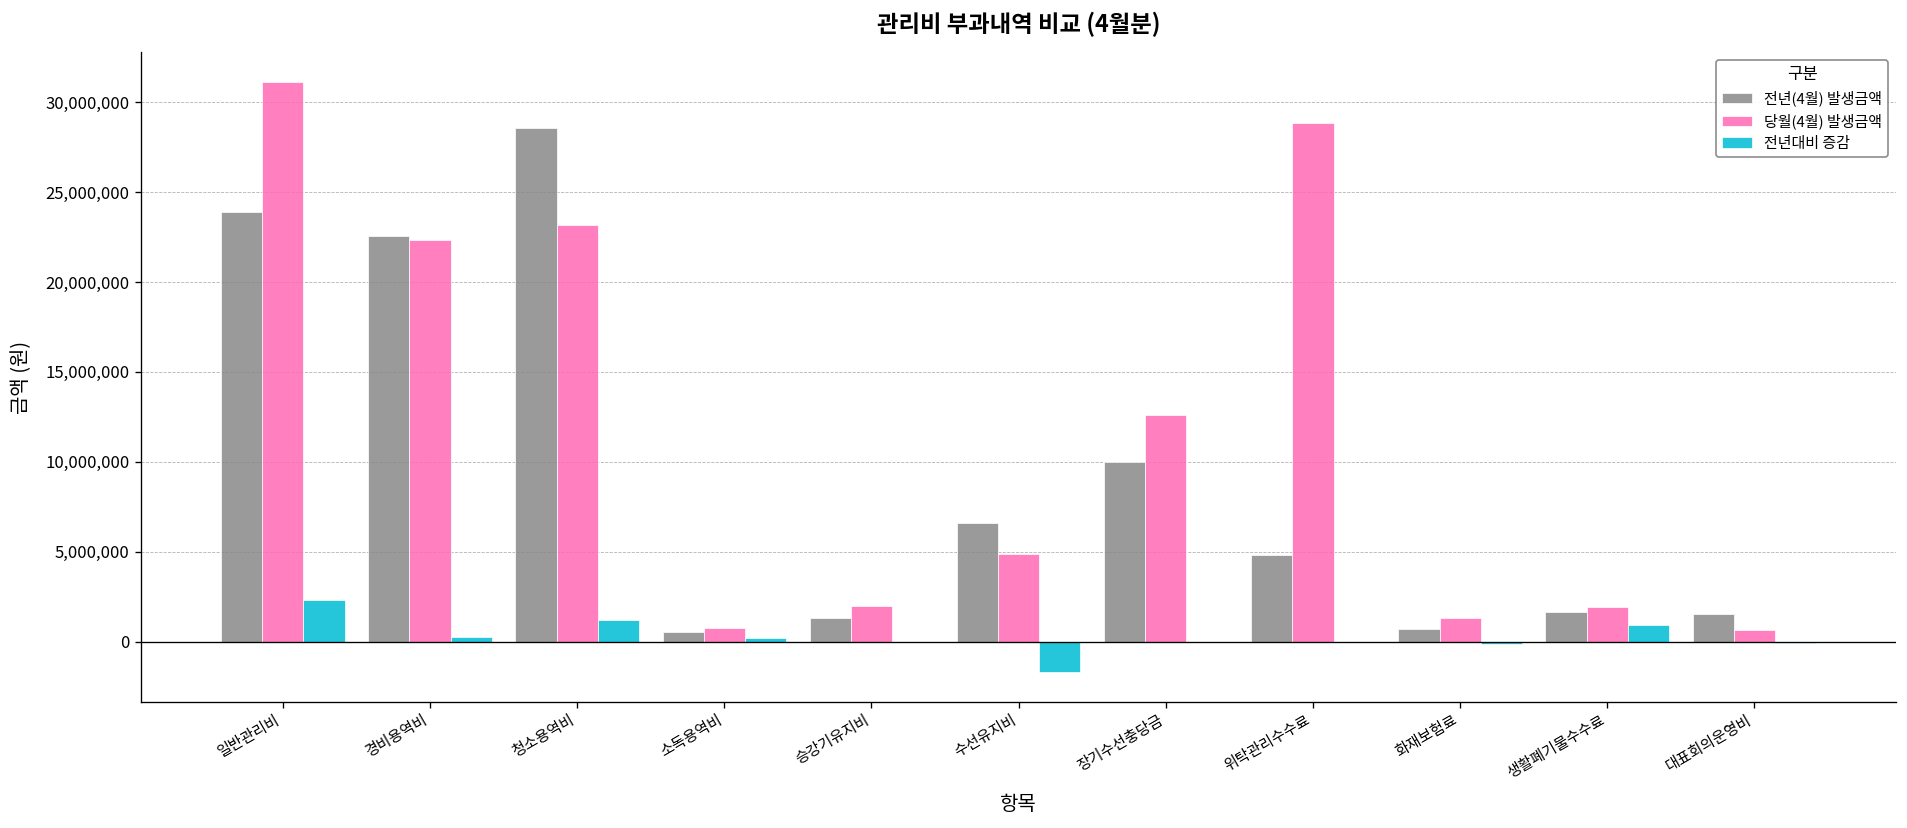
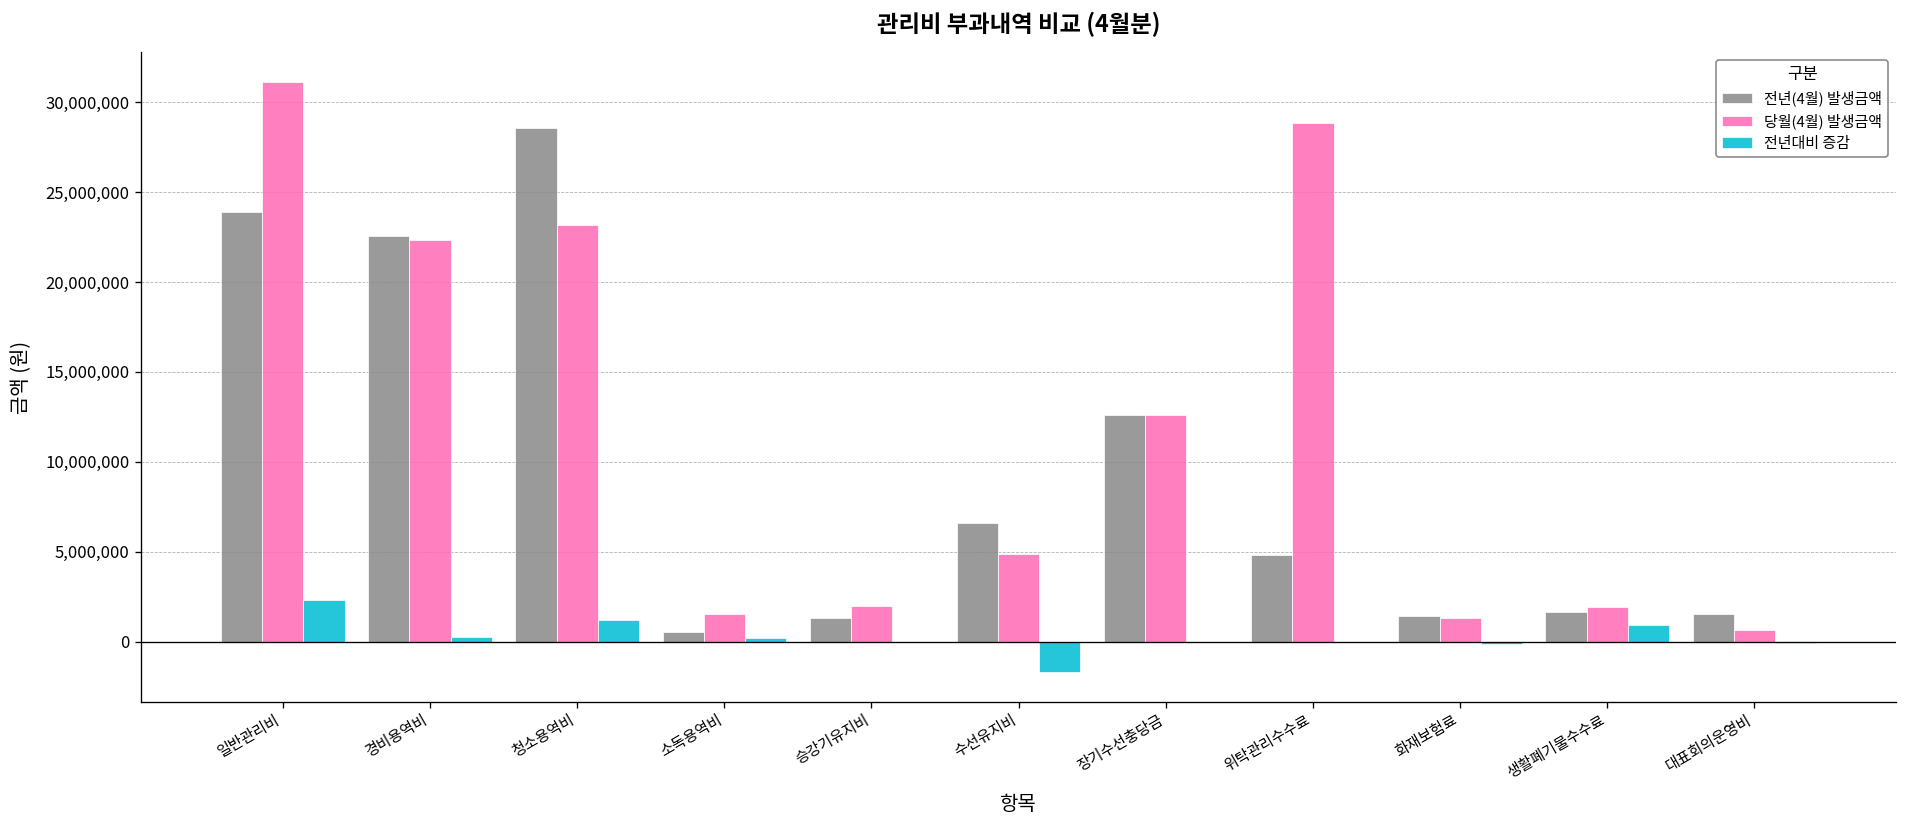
  {
    "전년(4월) 발생금액": {
      "일반관리비": "23,900,000",
      "경비용역비": "22,600,000",
      "청소용역비": "28,600,000",
      "소독용역비": "600,000",
      "승강기유지비": "1,300,000",
      "수선유지비": "6,600,000",
-     "장기수선충당금": "10,000,000",
+     "장기수선충당금": "12,600,000",
      "위탁관리수수료": "4,800,000",
-     "화재보험료": "700,000",
+     "화재보험료": "1,400,000",
      "생활폐기물수수료": "1,700,000",
      "대표회의운영비": "1,600,000"
    },
    "당월(4월) 발생금액": {
      "일반관리비": "31,100,000",
      "경비용역비": "22,400,000",
      "청소용역비": "23,200,000",
-     "소독용역비": "700,000",
+     "소독용역비": "1,500,000",
      "승강기유지비": "2,000,000",
      "수선유지비": "4,900,000",
      "장기수선충당금": "12,600,000",
      "위탁관리수수료": "28,900,000",
      "화재보험료": "1,300,000",
      "생활폐기물수수료": "1,900,000",
      "대표회의운영비": "600,000"
    },
    "전년대비 증감": {
      "일반관리비": "2,300,000",
      "경비용역비": "300,000",
      "청소용역비": "1,200,000",
      "소독용역비": "200,000",
      "승강기유지비": "0",
      "수선유지비": "-1,700,000",
      "장기수선충당금": "0",
      "위탁관리수수료": "0",
      "생활폐기물수수료": "900,000"
    }
  }
